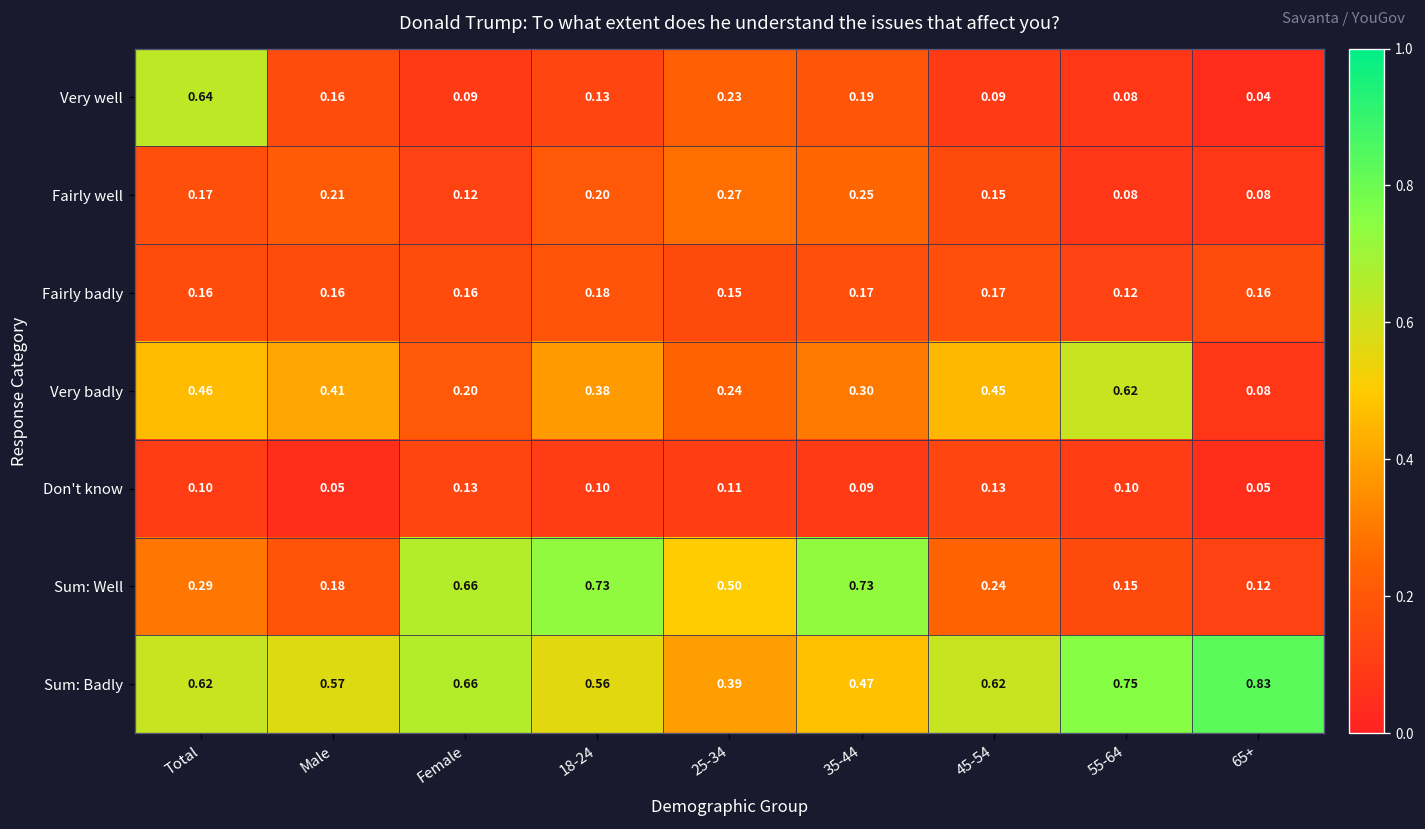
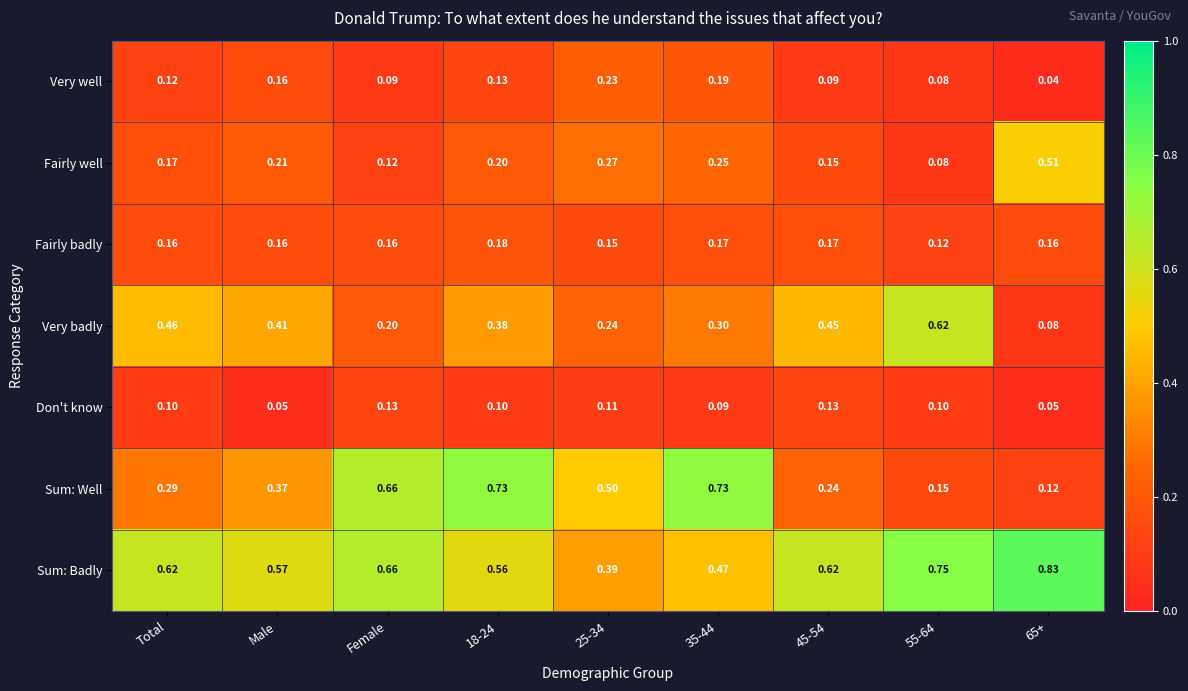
  {
    "Very well": {
-     "Total": 0.64,
+     "Total": 0.12,
      "Male": 0.16,
      "Female": 0.09,
      "18-24": 0.13,
      "25-34": 0.23,
      "35-44": 0.19,
      "45-54": 0.09,
      "55-64": 0.08,
      "65+": 0.04
    },
    "Fairly well": {
      "Total": 0.17,
      "Male": 0.21,
      "Female": 0.12,
      "18-24": 0.20,
      "25-34": 0.27,
      "35-44": 0.25,
      "45-54": 0.15,
      "55-64": 0.08,
-     "65+": 0.08
+     "65+": 0.51
    },
    "Fairly badly": {
      "Total": 0.16,
      "Male": 0.16,
      "Female": 0.16,
      "18-24": 0.18,
      "25-34": 0.15,
      "35-44": 0.17,
      "45-54": 0.17,
      "55-64": 0.12,
      "65+": 0.16
    },
    "Very badly": {
      "Total": 0.46,
      "Male": 0.41,
      "Female": 0.20,
      "18-24": 0.38,
      "25-34": 0.24,
      "35-44": 0.30,
      "45-54": 0.45,
      "55-64": 0.62,
      "65+": 0.08
    },
    "Don't know": {
      "Total": 0.10,
      "Male": 0.05,
      "Female": 0.13,
      "18-24": 0.10,
      "25-34": 0.11,
      "35-44": 0.09,
      "45-54": 0.13,
      "55-64": 0.10,
      "65+": 0.05
    },
    "Sum: Well": {
      "Total": 0.29,
-     "Male": 0.18,
+     "Male": 0.37,
      "Female": 0.66,
      "18-24": 0.73,
      "25-34": 0.50,
      "35-44": 0.73,
      "45-54": 0.24,
      "55-64": 0.15,
      "65+": 0.12
    },
    "Sum: Badly": {
      "Total": 0.62,
      "Male": 0.57,
      "Female": 0.66,
      "18-24": 0.56,
      "25-34": 0.39,
      "35-44": 0.47,
      "45-54": 0.62,
      "55-64": 0.75,
      "65+": 0.83
    }
  }
